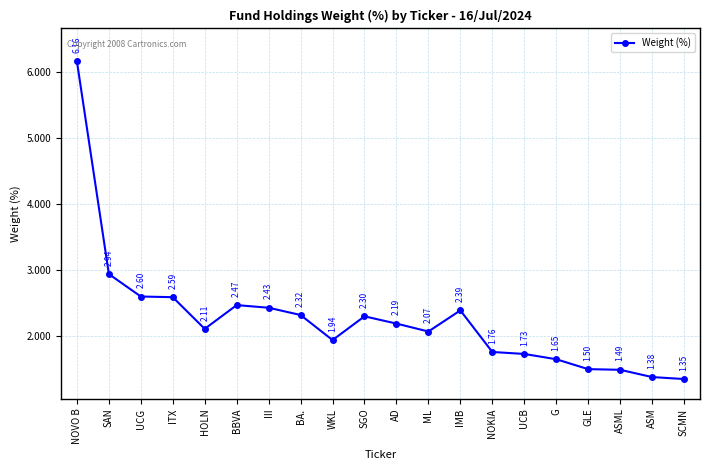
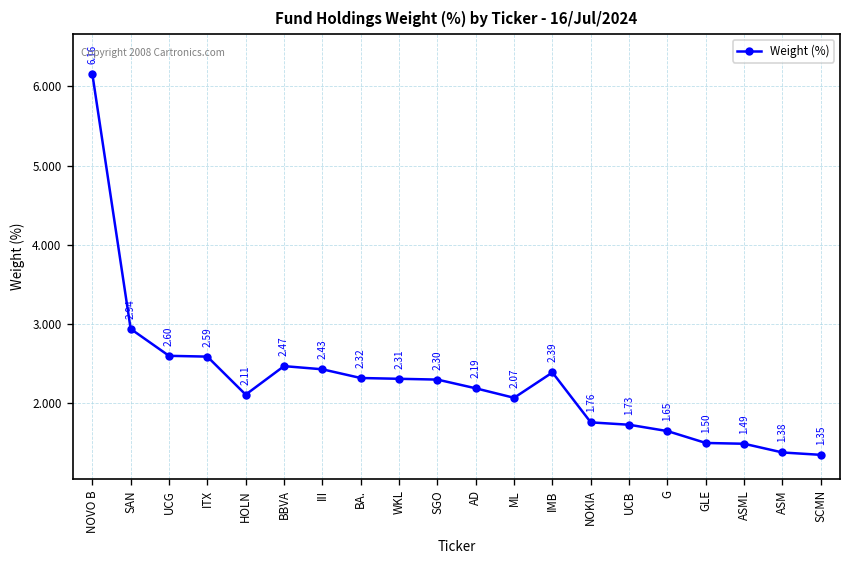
  {
    "SAN": 2.94,
    "UCG": 2.60,
    "ITX": 2.59,
    "HOLN": 2.11,
    "BBVA": 2.47,
    "III": 2.43,
    "BA.": 2.32,
-   "WKL": 1.94,
+   "WKL": 2.31,
    "SGO": 2.30,
    "AD": 2.19,
    "ML": 2.07,
    "IMB": 2.39,
    "NOKIA": 1.76,
    "UCB": 1.73,
    "G": 1.65,
    "GLE": 1.50,
    "ASML": 1.49,
    "ASM": 1.38,
    "SCMN": 1.35
  }
